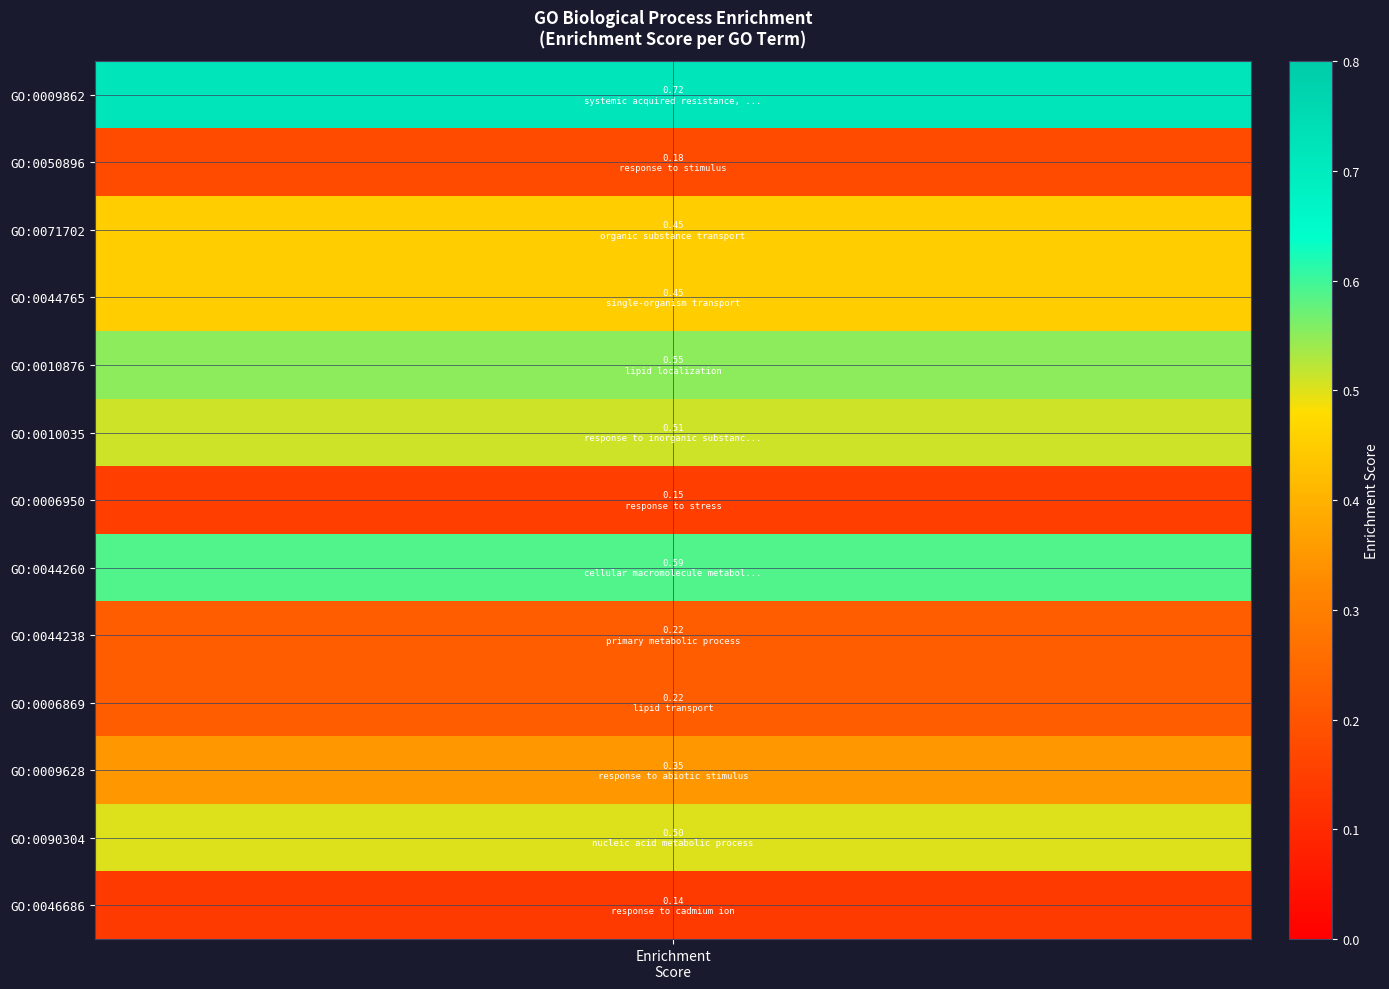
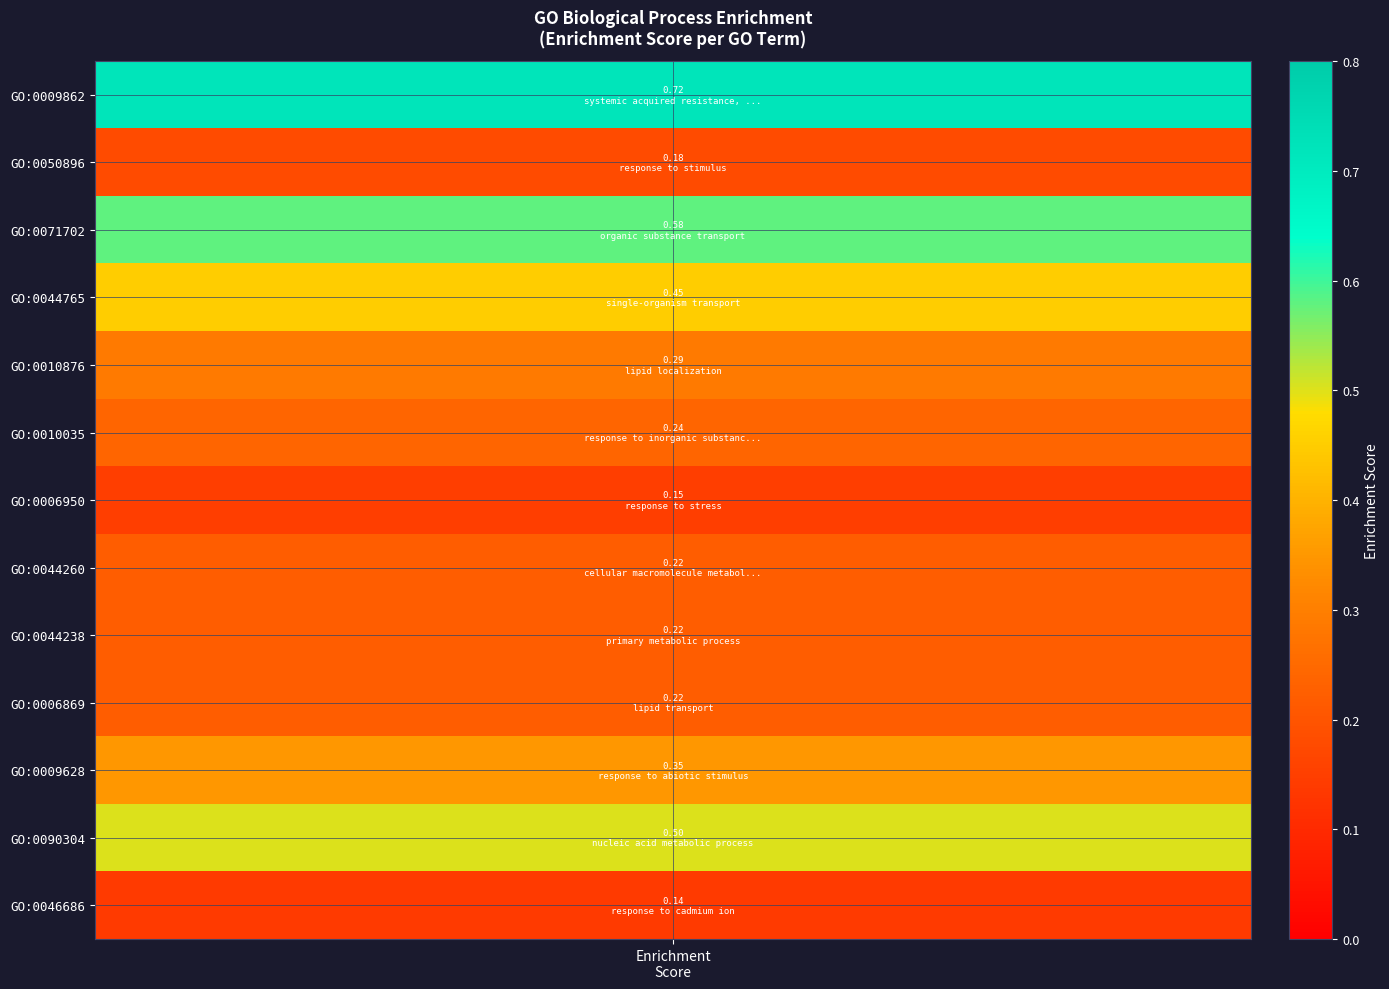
  {
    "GO:0009862": {
      "Enrichment Score": 0.72
    },
    "GO:0050896": {
      "Enrichment Score": 0.18
    },
    "GO:0071702": {
-     "Enrichment Score": 0.45
+     "Enrichment Score": 0.58
    },
    "GO:0044765": {
      "Enrichment Score": 0.45
    },
    "GO:0010876": {
-     "Enrichment Score": 0.55
+     "Enrichment Score": 0.29
    },
    "GO:0010035": {
-     "Enrichment Score": 0.51
+     "Enrichment Score": 0.24
    },
    "GO:0006950": {
      "Enrichment Score": 0.15
    },
    "GO:0044260": {
-     "Enrichment Score": 0.59
+     "Enrichment Score": 0.22
    },
    "GO:0044238": {
      "Enrichment Score": 0.22
    },
    "GO:0006869": {
      "Enrichment Score": 0.22
    },
    "GO:0009628": {
      "Enrichment Score": 0.35
    },
    "GO:0090304": {
      "Enrichment Score": 0.50
    },
    "GO:0046686": {
      "Enrichment Score": 0.14
    }
  }
